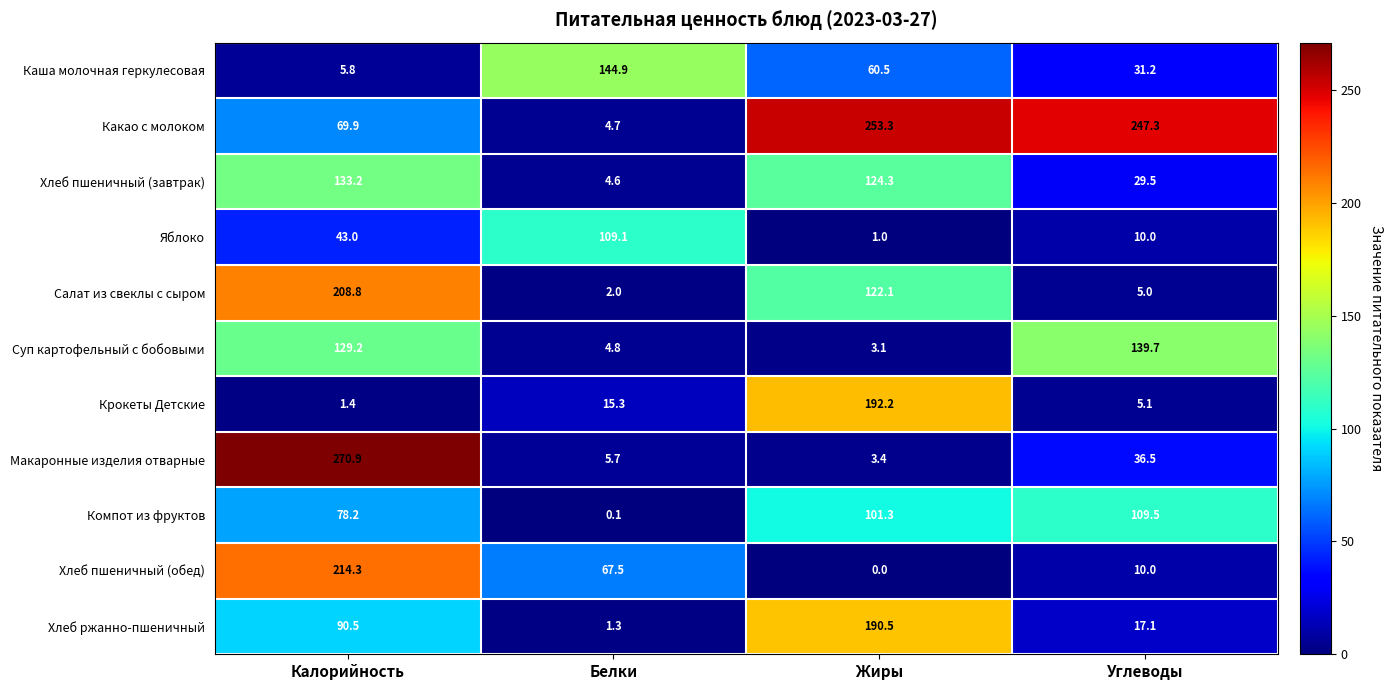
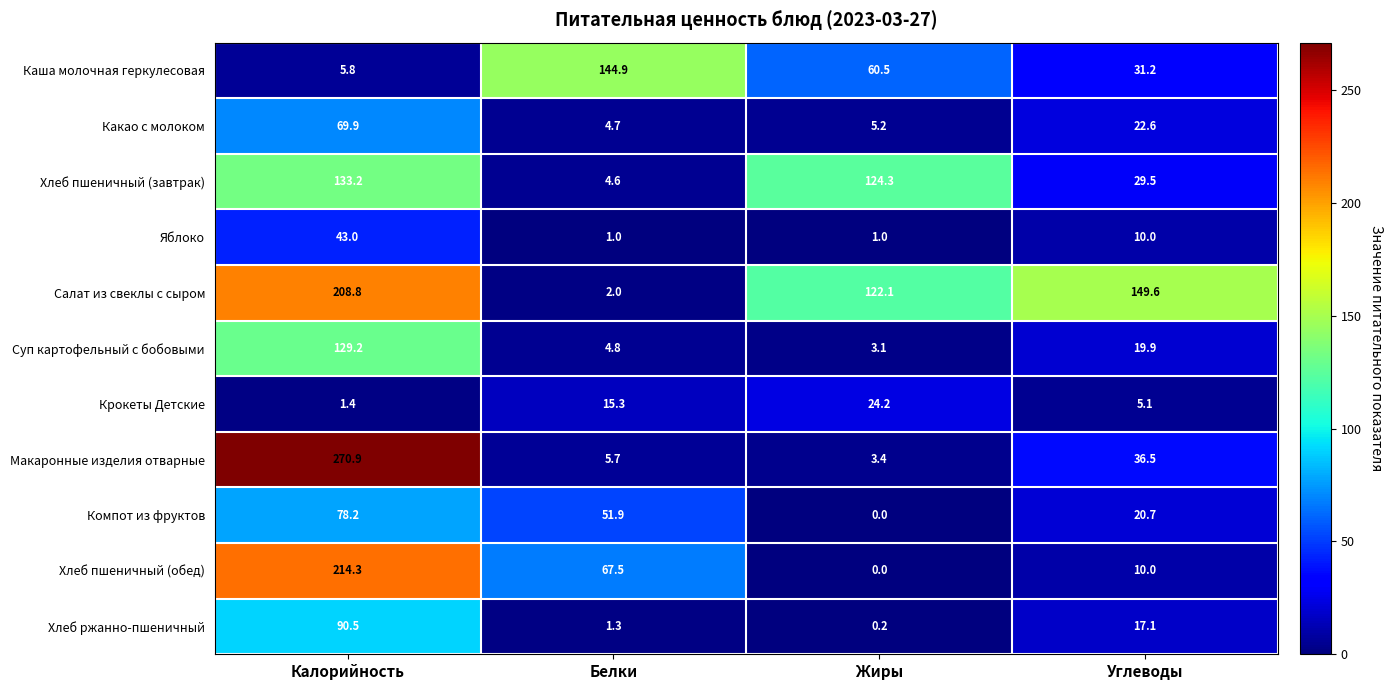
  {
    "Каша молочная геркулесовая": {
      "Калорийность": 5.8,
      "Белки": 144.9,
      "Жиры": 60.5,
      "Углеводы": 31.2
    },
    "Какао с молоком": {
      "Калорийность": 69.9,
      "Белки": 4.7,
-     "Жиры": 253.3,
-     "Углеводы": 247.3
+     "Жиры": 5.2,
+     "Углеводы": 22.6
    },
    "Хлеб пшеничный (завтрак)": {
      "Калорийность": 133.2,
      "Белки": 4.6,
      "Жиры": 124.3,
      "Углеводы": 29.5
    },
    "Яблоко": {
      "Калорийность": 43.0,
-     "Белки": 109.1,
+     "Белки": 1.0,
      "Жиры": 1.0,
      "Углеводы": 10.0
    },
    "Салат из свеклы с сыром": {
      "Калорийность": 208.8,
      "Белки": 2.0,
      "Жиры": 122.1,
-     "Углеводы": 5.0
+     "Углеводы": 149.6
    },
    "Суп картофельный с бобовыми": {
      "Калорийность": 129.2,
      "Белки": 4.8,
      "Жиры": 3.1,
-     "Углеводы": 139.7
+     "Углеводы": 19.9
    },
    "Крокеты Детские": {
      "Калорийность": 1.4,
      "Белки": 15.3,
-     "Жиры": 192.2,
+     "Жиры": 24.2,
      "Углеводы": 5.1
    },
    "Макаронные изделия отварные": {
      "Калорийность": 270.9,
      "Белки": 5.7,
      "Жиры": 3.4,
      "Углеводы": 36.5
    },
    "Компот из фруктов": {
      "Калорийность": 78.2,
-     "Белки": 0.1,
-     "Жиры": 101.3,
-     "Углеводы": 109.5
+     "Белки": 51.9,
+     "Жиры": 0.0,
+     "Углеводы": 20.7
    },
    "Хлеб пшеничный (обед)": {
      "Калорийность": 214.3,
      "Белки": 67.5,
      "Жиры": 0.0,
      "Углеводы": 10.0
    },
    "Хлеб ржанно-пшеничный": {
      "Калорийность": 90.5,
      "Белки": 1.3,
-     "Жиры": 190.5,
+     "Жиры": 0.2,
      "Углеводы": 17.1
    }
  }
